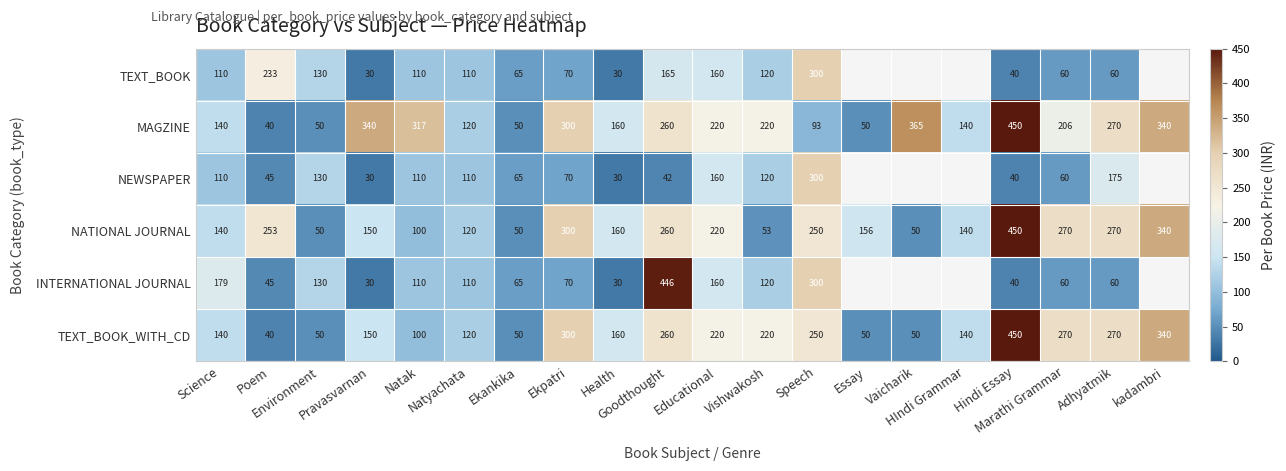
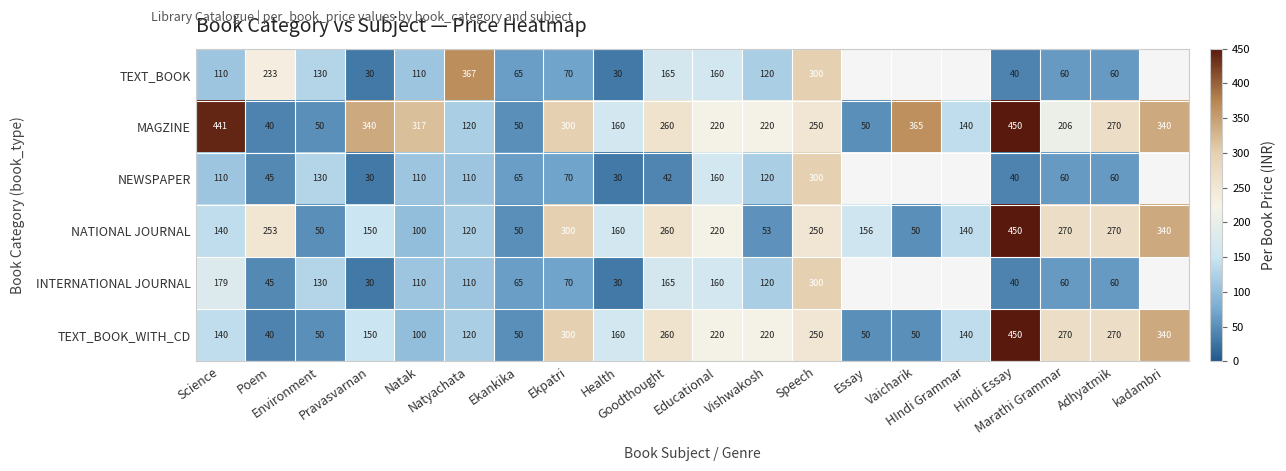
  {
    "TEXT_BOOK": {
      "Science": 110,
      "Poem": 233,
      "Environment": 130,
      "Pravasvarnan": 30,
      "Natak": 110,
-     "Natyachata": 110,
+     "Natyachata": 367,
      "Ekankika": 65,
      "Ekpatri": 70,
      "Health": 30,
      "Goodthought": 165,
      "Educational": 160,
      "Vishwakosh": 120,
      "Speech": 300,
      "Hindi Essay": 40,
      "Marathi Grammar": 60,
      "Adhyatmik": 60
    },
    "MAGZINE": {
-     "Science": 140,
+     "Science": 441,
      "Poem": 40,
      "Environment": 50,
      "Pravasvarnan": 340,
      "Natak": 317,
      "Natyachata": 120,
      "Ekankika": 50,
      "Ekpatri": 300,
      "Health": 160,
      "Goodthought": 260,
      "Educational": 220,
      "Vishwakosh": 220,
-     "Speech": 93,
+     "Speech": 250,
      "Essay": 50,
      "Vaicharik": 365,
      "HIndi Grammar": 140,
      "Hindi Essay": 450,
      "Marathi Grammar": 206,
      "Adhyatmik": 270,
      "kadambri": 340
    },
    "NEWSPAPER": {
      "Science": 110,
      "Poem": 45,
      "Environment": 130,
      "Pravasvarnan": 30,
      "Natak": 110,
      "Natyachata": 110,
      "Ekankika": 65,
      "Ekpatri": 70,
      "Health": 30,
      "Goodthought": 42,
      "Educational": 160,
      "Vishwakosh": 120,
      "Speech": 300,
      "Hindi Essay": 40,
      "Marathi Grammar": 60,
-     "Adhyatmik": 175
+     "Adhyatmik": 60
    },
    "NATIONAL JOURNAL": {
      "Science": 140,
      "Poem": 253,
      "Environment": 50,
      "Pravasvarnan": 150,
      "Natak": 100,
      "Natyachata": 120,
      "Ekankika": 50,
      "Ekpatri": 300,
      "Health": 160,
      "Goodthought": 260,
      "Educational": 220,
      "Vishwakosh": 53,
      "Speech": 250,
      "Essay": 156,
      "Vaicharik": 50,
      "HIndi Grammar": 140,
      "Hindi Essay": 450,
      "Marathi Grammar": 270,
      "Adhyatmik": 270,
      "kadambri": 340
    },
    "INTERNATIONAL JOURNAL": {
      "Science": 179,
      "Poem": 45,
      "Environment": 130,
      "Pravasvarnan": 30,
      "Natak": 110,
      "Natyachata": 110,
      "Ekankika": 65,
      "Ekpatri": 70,
      "Health": 30,
-     "Goodthought": 446,
+     "Goodthought": 165,
      "Educational": 160,
      "Vishwakosh": 120,
      "Speech": 300,
      "Hindi Essay": 40,
      "Marathi Grammar": 60,
      "Adhyatmik": 60
    },
    "TEXT_BOOK_WITH_CD": {
      "Science": 140,
      "Poem": 40,
      "Environment": 50,
      "Pravasvarnan": 150,
      "Natak": 100,
      "Natyachata": 120,
      "Ekankika": 50,
      "Ekpatri": 300,
      "Health": 160,
      "Goodthought": 260,
      "Educational": 220,
      "Vishwakosh": 220,
      "Speech": 250,
      "Essay": 50,
      "Vaicharik": 50,
      "HIndi Grammar": 140,
      "Hindi Essay": 450,
      "Marathi Grammar": 270,
      "Adhyatmik": 270,
      "kadambri": 340
    }
  }
